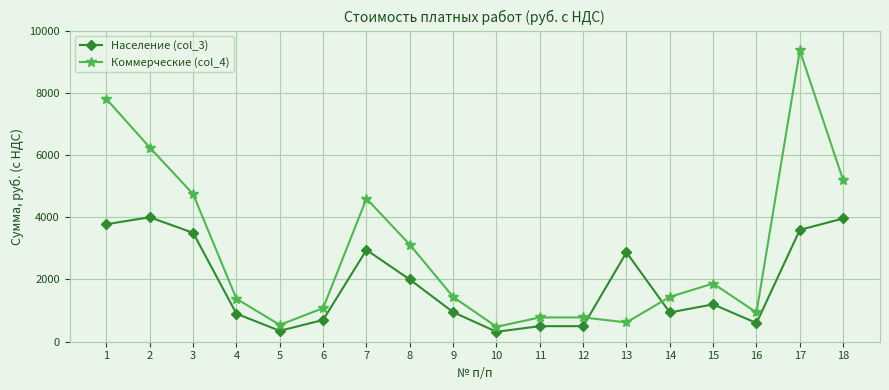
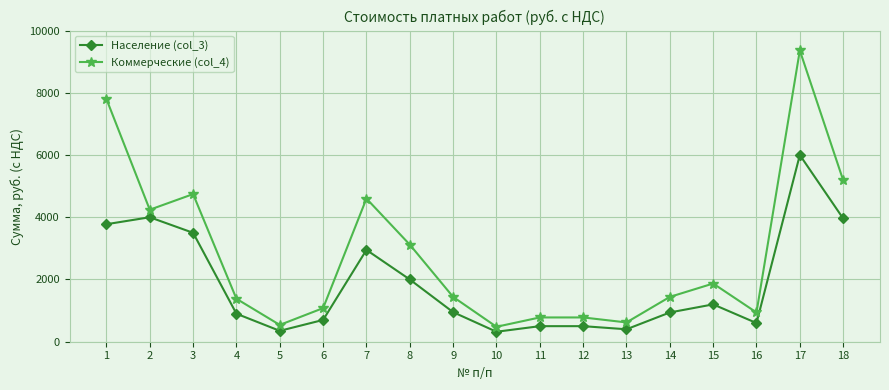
  {
    "Население (col_3)": {
      "1": 3800,
      "2": 4000,
      "3": 3500,
      "4": 900,
      "5": 400,
      "6": 700,
      "7": 3000,
      "8": 2000,
      "9": 1000,
      "10": 300,
      "11": 500,
      "12": 500,
-     "13": 2900,
+     "13": 400,
      "14": 900,
      "15": 1200,
      "16": 600,
-     "17": 3600,
+     "17": 6000,
      "18": 4000
    },
    "Коммерческие (col_4)": {
      "1": 7800,
-     "2": 6200,
+     "2": 4200,
      "3": 4700,
      "4": 1400,
      "5": 500,
      "6": 1100,
      "7": 4600,
      "8": 3100,
      "9": 1400,
      "10": 500,
      "11": 800,
      "12": 800,
      "13": 600,
      "14": 1400,
      "15": 1900,
      "16": 900,
      "17": 9400,
      "18": 5200
    }
  }
